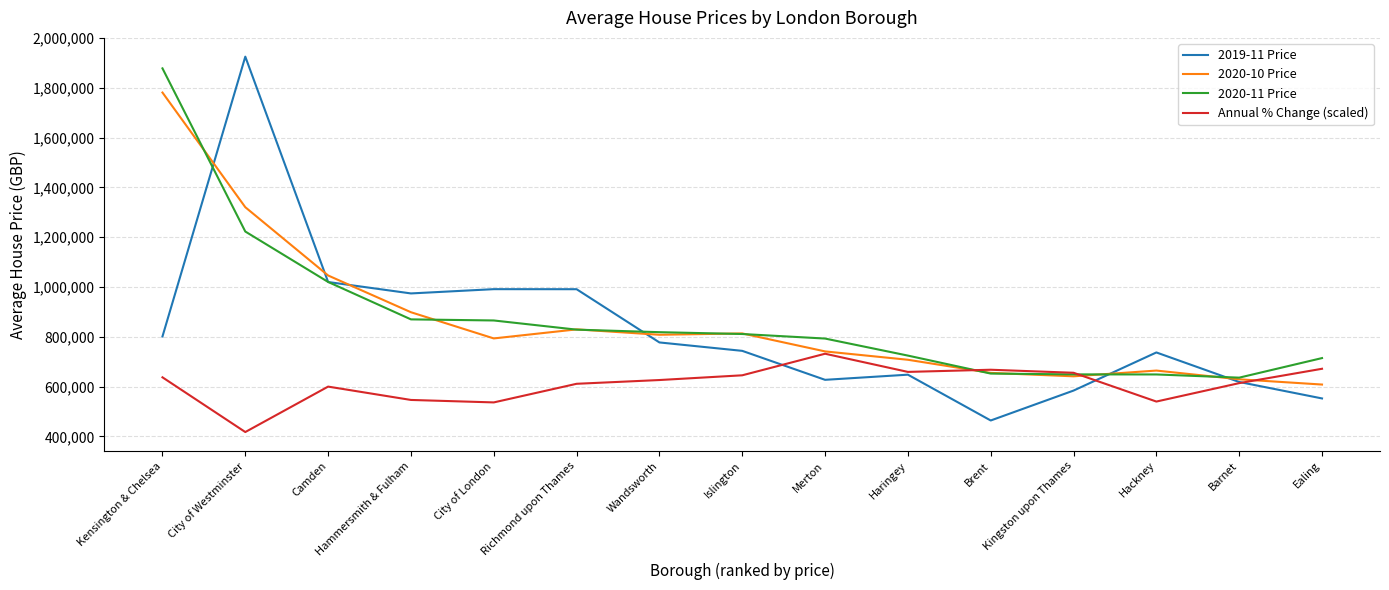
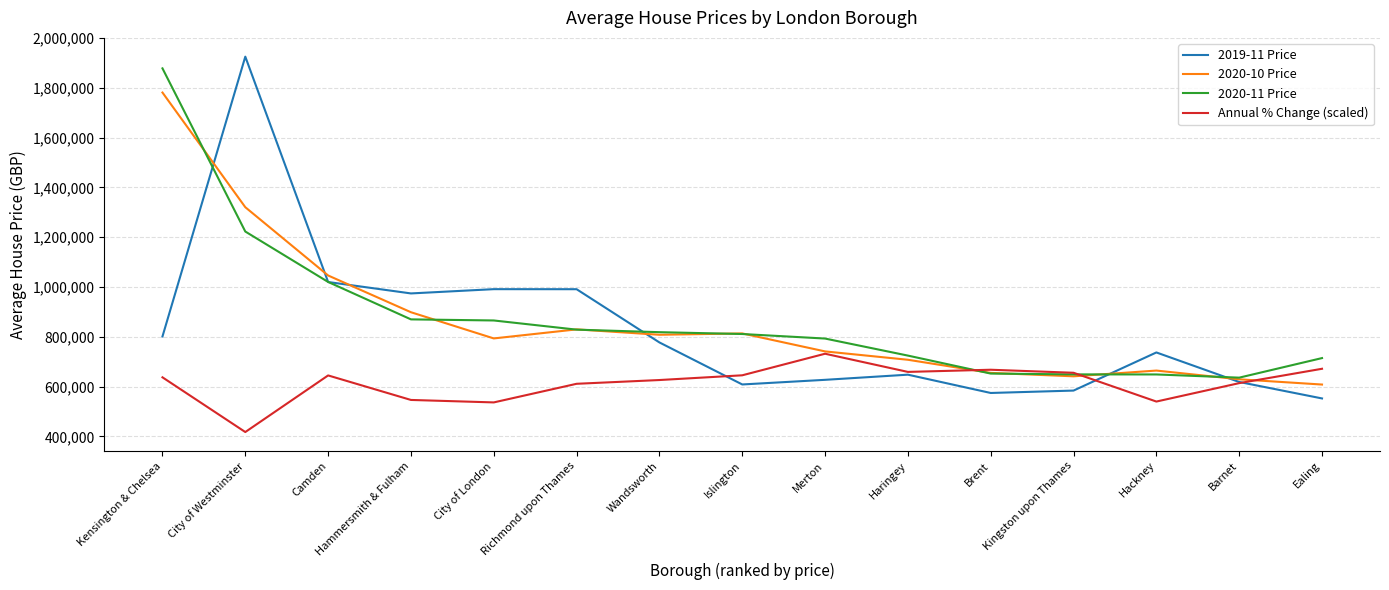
  {
    "2019-11 Price": {
      "Kensington & Chelsea": "800,000",
      "City of Westminster": "1,930,000",
      "Hammersmith & Fulham": "970,000",
      "City of London": "990,000",
      "Richmond upon Thames": "990,000",
      "Wandsworth": "780,000",
-     "Islington": "740,000",
+     "Islington": "610,000",
      "Merton": "630,000",
      "Haringey": "650,000",
-     "Brent": "460,000",
+     "Brent": "570,000",
      "Kingston upon Thames": "580,000",
      "Hackney": "740,000",
      "Ealing": "550,000"
    },
    "2020-10 Price": {
      "Kensington & Chelsea": "1,780,000",
      "City of Westminster": "1,320,000",
      "Camden": "1,050,000",
      "Hammersmith & Fulham": "900,000",
      "City of London": "790,000",
      "Wandsworth": "810,000",
      "Haringey": "710,000",
      "Hackney": "660,000",
      "Ealing": "610,000"
    },
    "2020-11 Price": {
      "Kensington & Chelsea": "1,880,000",
      "City of Westminster": "1,220,000",
      "Hammersmith & Fulham": "870,000",
      "City of London": "870,000",
      "Wandsworth": "820,000",
      "Merton": "790,000",
      "Haringey": "720,000",
      "Hackney": "650,000",
      "Ealing": "710,000"
    },
    "Annual % Change (scaled)": {
      "Kensington & Chelsea": "640,000",
      "City of Westminster": "420,000",
-     "Camden": "600,000",
+     "Camden": "650,000",
      "Hammersmith & Fulham": "550,000",
      "City of London": "540,000",
      "Richmond upon Thames": "610,000",
      "Wandsworth": "630,000",
      "Islington": "650,000",
      "Haringey": "660,000",
      "Brent": "670,000",
      "Hackney": "540,000",
      "Ealing": "670,000"
    }
  }
